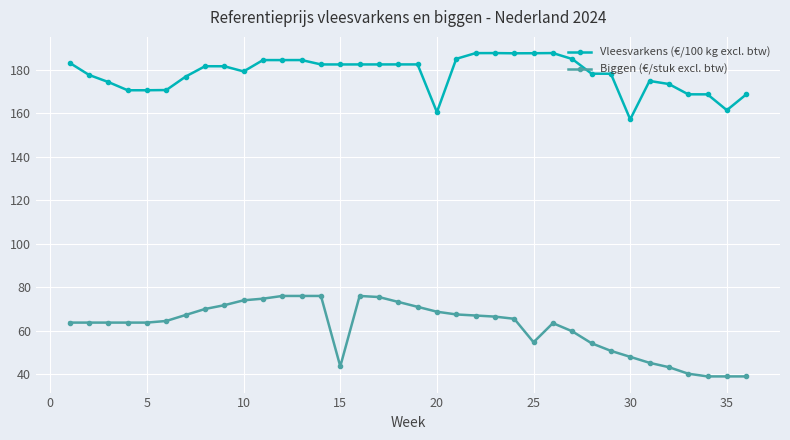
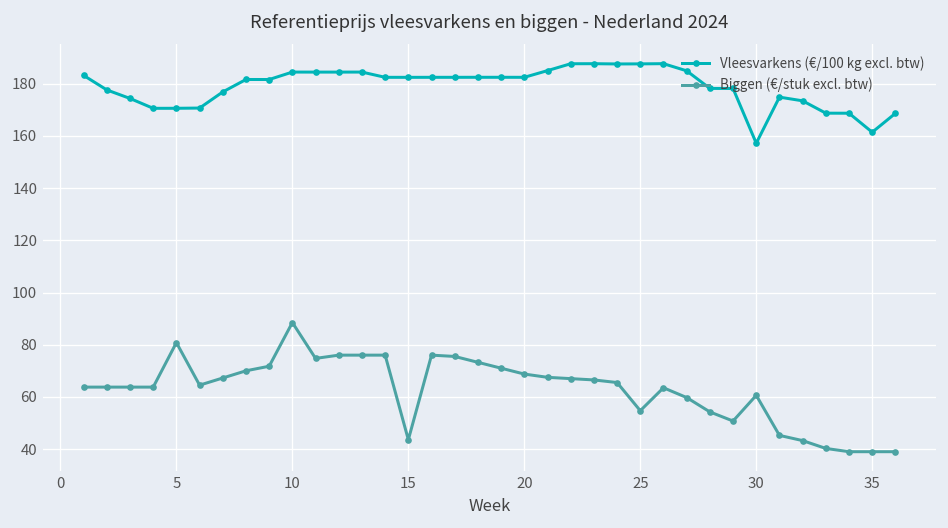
  {
    "Vleesvarkens (€/100 kg excl. btw)": {
      "5": 171,
-     "10": 179,
+     "10": 184,
      "15": 182,
-     "20": 161,
+     "20": 182,
      "25": 188,
      "30": 157,
      "35": 161
    },
    "Biggen (€/stuk excl. btw)": {
-     "5": 64,
-     "10": 74,
+     "5": 81,
+     "10": 89,
      "15": 44,
      "20": 69,
      "25": 55,
-     "30": 48,
+     "30": 61,
      "35": 39
    }
  }
